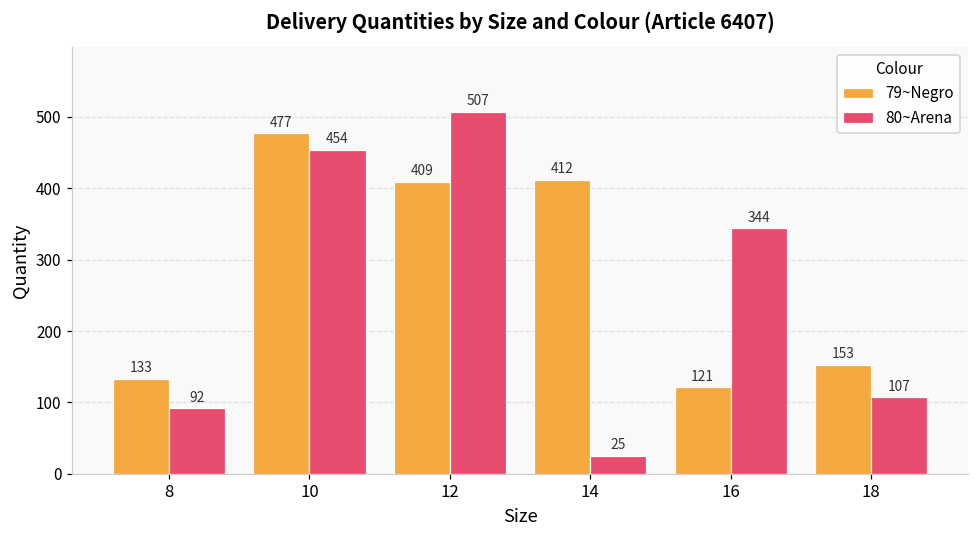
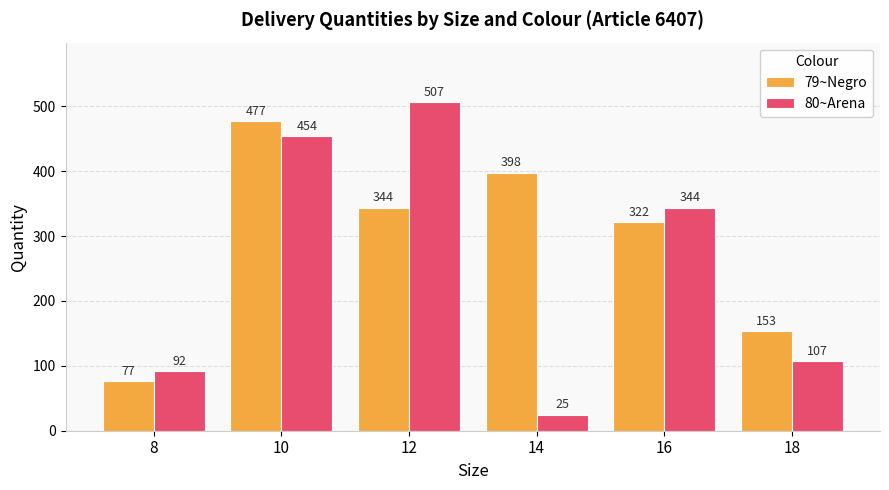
  {
    "79~Negro": {
-     "8": 133,
+     "8": 77,
      "10": 477,
-     "12": 409,
-     "14": 412,
-     "16": 121,
+     "12": 344,
+     "14": 398,
+     "16": 322,
      "18": 153
    },
    "80~Arena": {
      "8": 92,
      "10": 454,
      "12": 507,
      "14": 25,
      "16": 344,
      "18": 107
    }
  }
